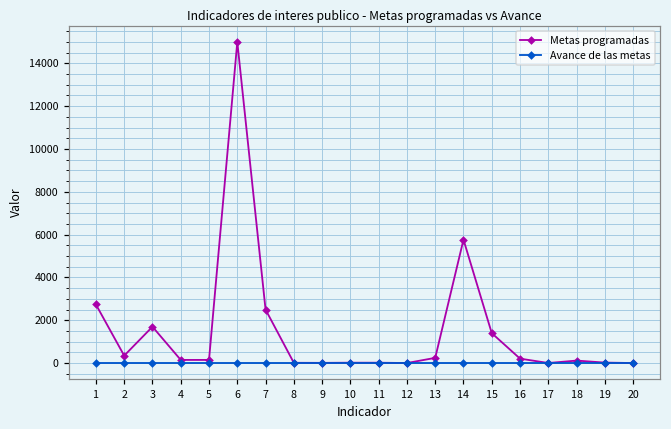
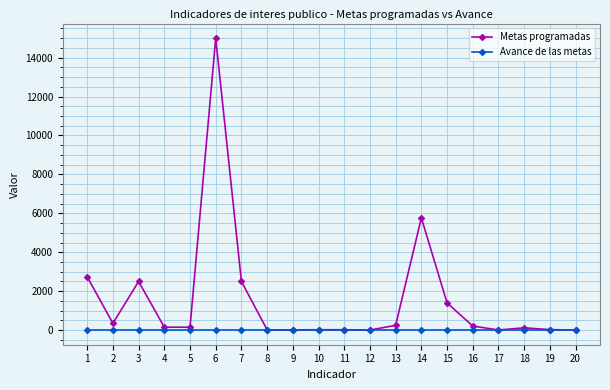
  {
    "Metas programadas": {
      "1": 2700,
      "2": 300,
-     "3": 1700,
+     "3": 2500,
      "4": 200,
      "5": 200,
      "6": 15000,
      "7": 2500,
      "13": 200,
      "14": 5800,
      "15": 1400,
      "16": 200
    },
    "Avance de las metas": {
      "1": 0,
      "2": 0,
      "3": 0,
      "4": 0,
      "5": 0,
      "6": 0,
      "7": 0,
      "13": 0,
      "14": 0,
      "15": 0,
      "16": 0
    }
  }
